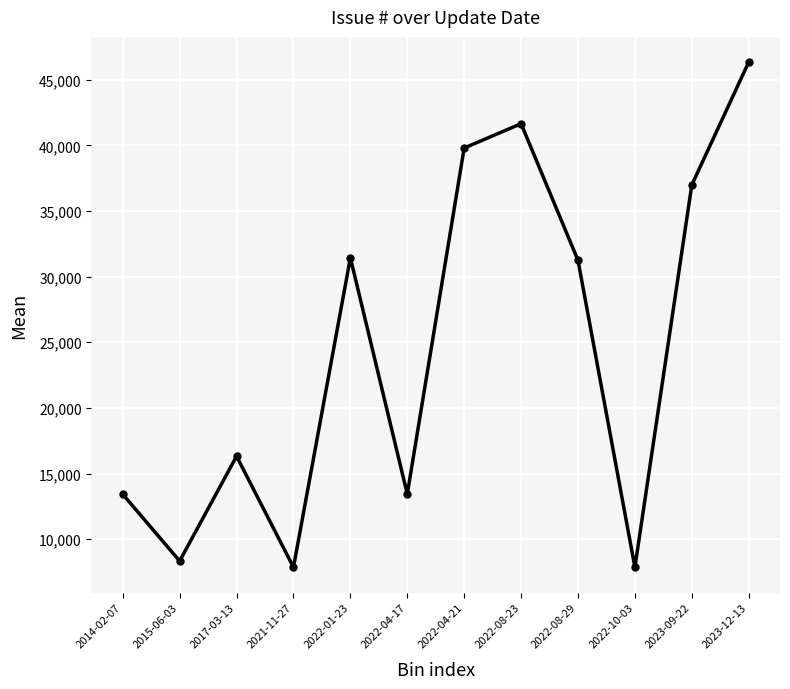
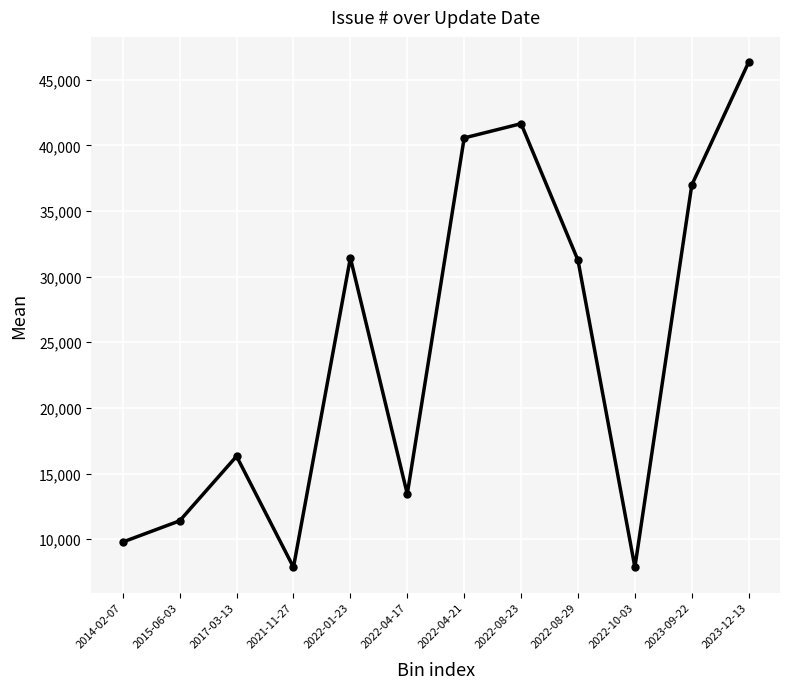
  {
-   "2014-02-07": "13,400",
-   "2015-06-03": "8,300",
+   "2014-02-07": "9,800",
+   "2015-06-03": "11,400",
    "2017-03-13": "16,300",
    "2021-11-27": "7,900",
    "2022-01-23": "31,400",
    "2022-04-17": "13,400",
-   "2022-04-21": "39,800",
+   "2022-04-21": "40,600",
    "2022-08-23": "41,700",
    "2022-08-29": "31,200",
    "2022-10-03": "7,900",
    "2023-09-22": "37,000",
    "2023-12-13": "46,300"
  }
